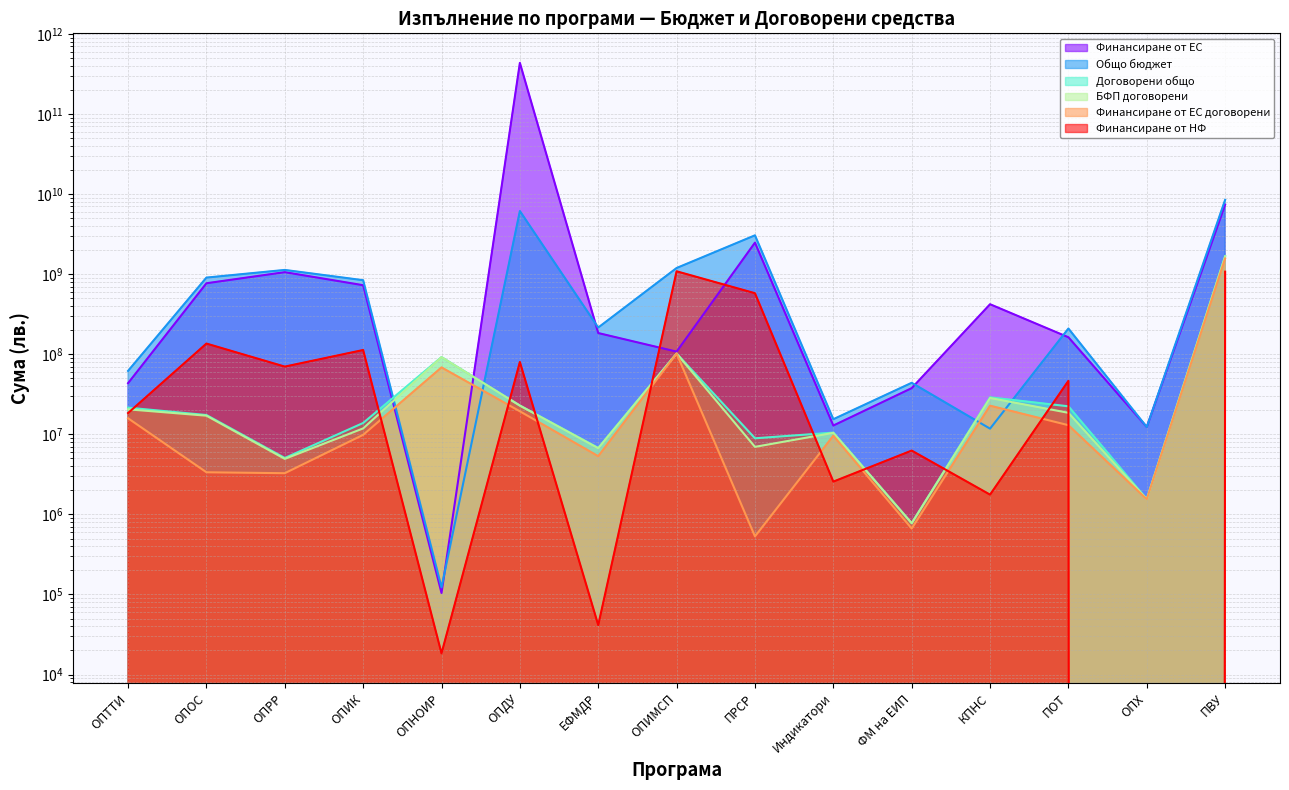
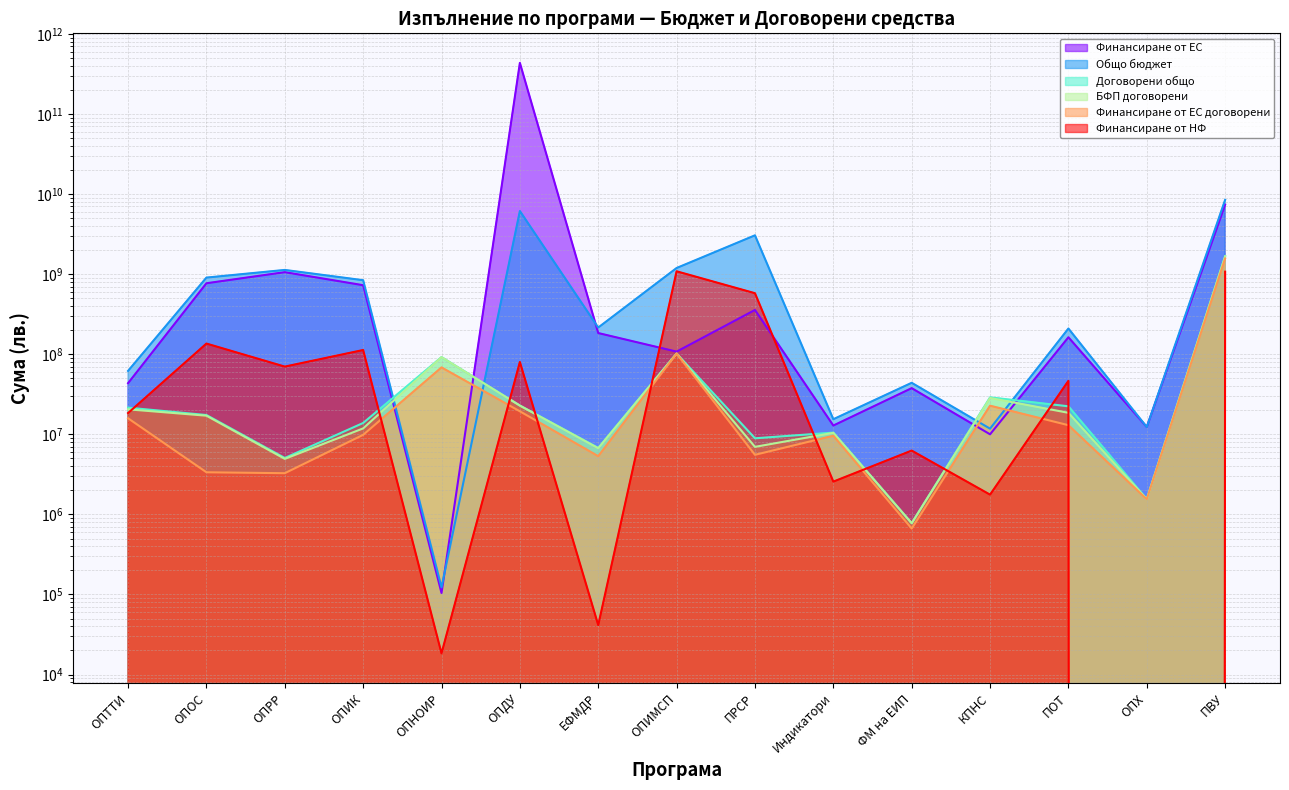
  {
    "Финансиране от ЕС": {
      "ОПТТИ": 40000000,
      "ОПОС": 800000000,
      "ОПИК": 700000000,
      "ОПНОИР": 100000,
      "ОПДУ": 400000000000,
      "ЕФМДР": 180000000,
-     "ПРСР": 2500000000,
+     "ПРСР": 400000000,
      "Индикатори": 13000000,
      "ФМ на ЕИП": 40000000,
-     "КПНС": 400000000,
+     "КПНС": 10000000,
      "ПОТ": 160000000,
      "ПВУ": 7000000000
    },
    "Общо бюджет": {
      "ОПТТИ": 60000000,
      "ОПОС": 900000000,
      "ОПИК": 800000000,
      "ОПНОИР": 120000,
      "ОПДУ": 6000000000,
      "ЕФМДР": 220000000,
      "ОПИМСП": 1200000000,
      "ПРСР": 3100000000,
      "Индикатори": 15000000,
      "ФМ на ЕИП": 40000000,
      "КПНС": 12000000,
      "ПОТ": 210000000,
      "ПВУ": 8000000000
    },
    "Договорени общо": {
      "ОПИК": 14000000,
      "ПРСР": 9000000,
      "ПОТ": 22000000
    },
    "БФП договорени": {
      "ОПИК": 12000000,
      "ПРСР": 7000000,
      "ПОТ": 19000000
    },
    "Финансиране от ЕС договорени": {
      "ОПТТИ": 16000000,
      "ОПОС": 3400000,
      "ОПРР": 3300000,
      "ОПИК": 10000000,
      "ОПНОИР": 70000000,
      "ОПДУ": 19000000,
      "ЕФМДР": 5000000,
-     "ПРСР": 500000,
+     "ПРСР": 6000000,
      "Индикатори": 10000000,
      "ФМ на ЕИП": 700000,
      "КПНС": 23000000,
      "ПОТ": 13000000
    },
    "Финансиране от НФ": {
      "ОПТТИ": 18000000,
      "ОПОС": 140000000,
      "ОПРР": 70000000,
      "ОПИК": 110000000,
      "ОПНОИР": 18000,
      "ОПДУ": 80000000,
      "ЕФМДР": 40000,
      "ОПИМСП": 1100000000,
      "ПРСР": 600000000,
      "Индикатори": 2600000,
      "ФМ на ЕИП": 6000000,
      "КПНС": 1800000,
      "ПОТ": 50000000,
      "ПВУ": 1100000000
    }
  }
